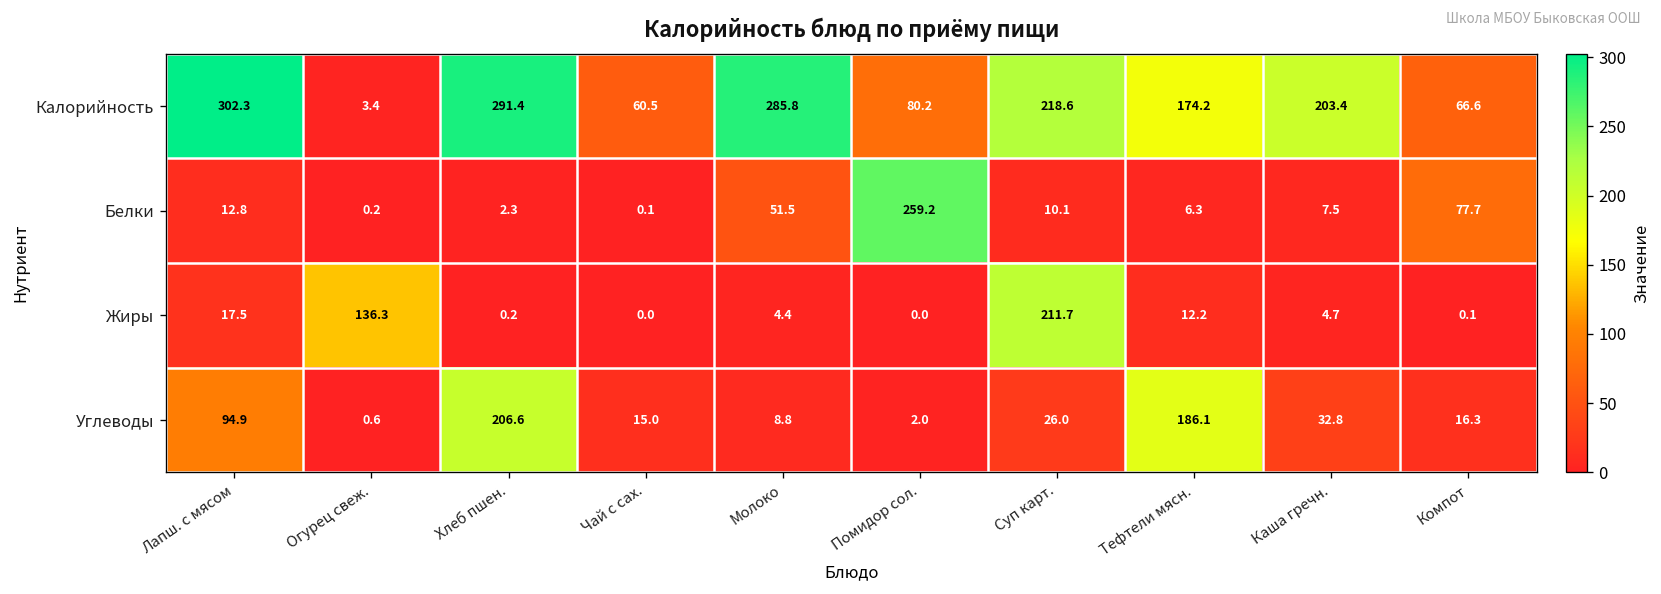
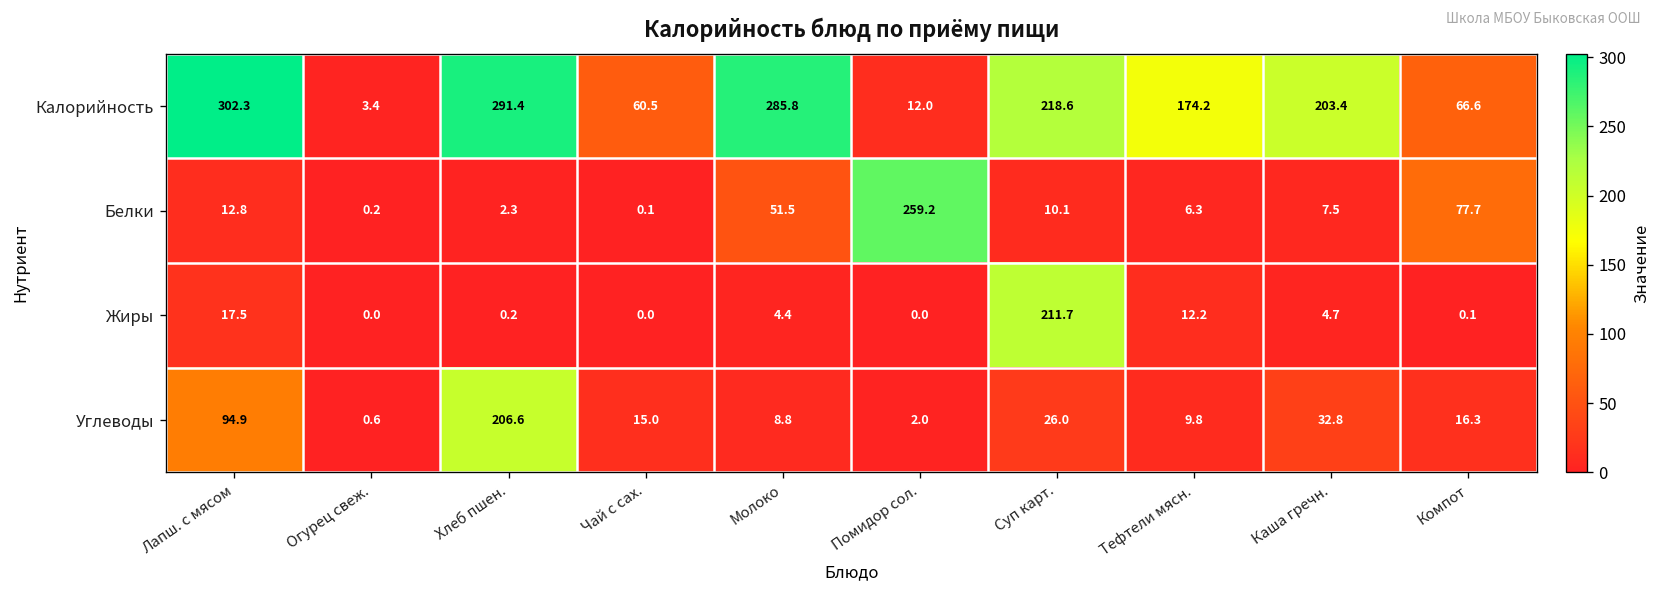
  {
    "Калорийность": {
      "Лапш. с мясом": 302.3,
      "Огурец свеж.": 3.4,
      "Хлеб пшен.": 291.4,
      "Чай с сах.": 60.5,
      "Молоко": 285.8,
-     "Помидор сол.": 80.2,
+     "Помидор сол.": 12.0,
      "Суп карт.": 218.6,
      "Тефтели мясн.": 174.2,
      "Каша гречн.": 203.4,
      "Компот": 66.6
    },
    "Белки": {
      "Лапш. с мясом": 12.8,
      "Огурец свеж.": 0.2,
      "Хлеб пшен.": 2.3,
      "Чай с сах.": 0.1,
      "Молоко": 51.5,
      "Помидор сол.": 259.2,
      "Суп карт.": 10.1,
      "Тефтели мясн.": 6.3,
      "Каша гречн.": 7.5,
      "Компот": 77.7
    },
    "Жиры": {
      "Лапш. с мясом": 17.5,
-     "Огурец свеж.": 136.3,
+     "Огурец свеж.": 0.0,
      "Хлеб пшен.": 0.2,
      "Чай с сах.": 0.0,
      "Молоко": 4.4,
      "Помидор сол.": 0.0,
      "Суп карт.": 211.7,
      "Тефтели мясн.": 12.2,
      "Каша гречн.": 4.7,
      "Компот": 0.1
    },
    "Углеводы": {
      "Лапш. с мясом": 94.9,
      "Огурец свеж.": 0.6,
      "Хлеб пшен.": 206.6,
      "Чай с сах.": 15.0,
      "Молоко": 8.8,
      "Помидор сол.": 2.0,
      "Суп карт.": 26.0,
-     "Тефтели мясн.": 186.1,
+     "Тефтели мясн.": 9.8,
      "Каша гречн.": 32.8,
      "Компот": 16.3
    }
  }
